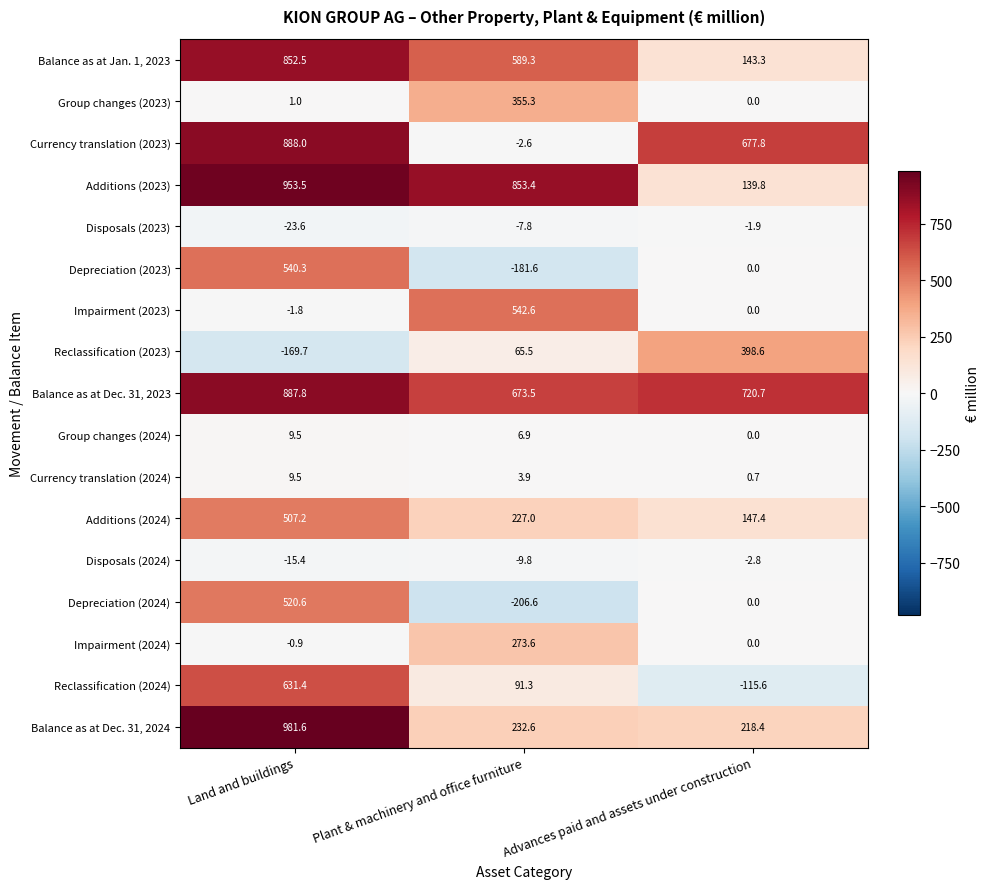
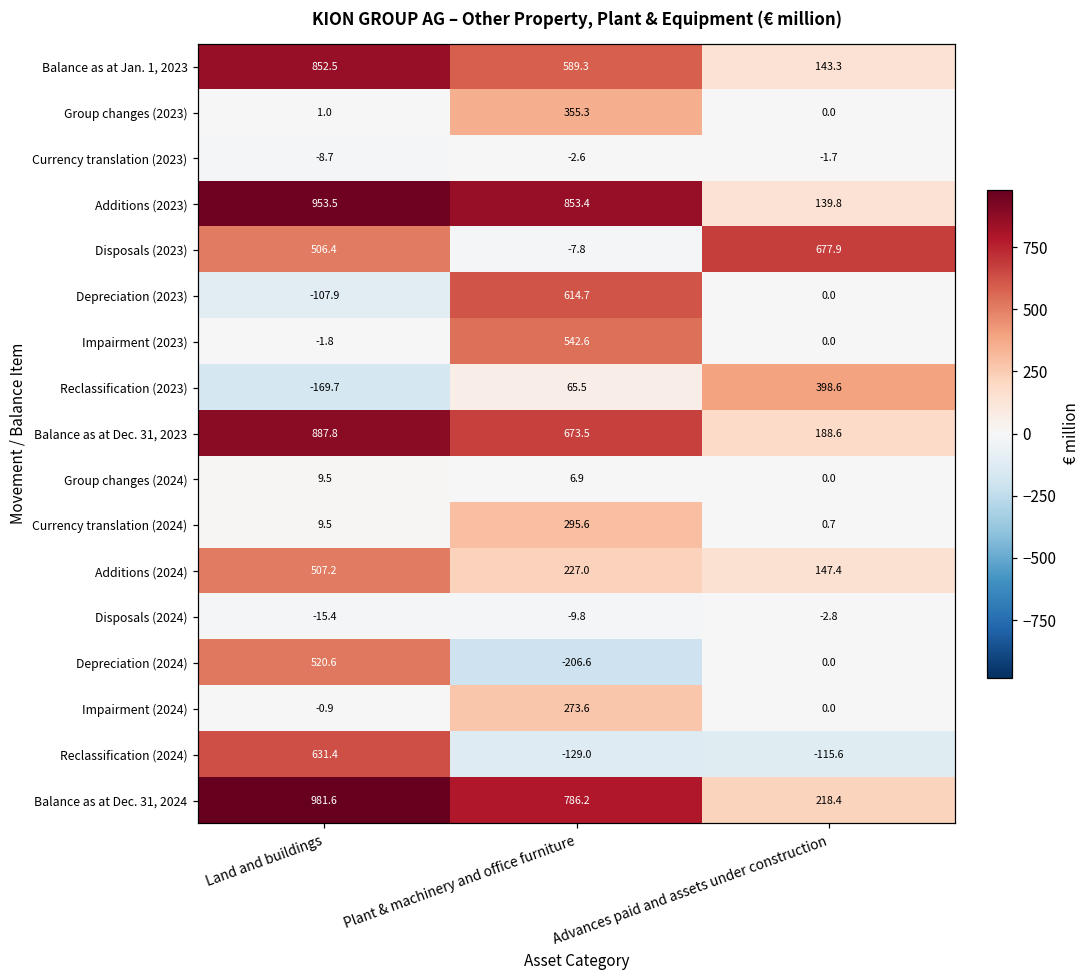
  {
    "Balance as at Jan. 1, 2023": {
      "Land and buildings": 852.5,
      "Plant & machinery and office furniture": 589.3,
      "Advances paid and assets under construction": 143.3
    },
    "Group changes (2023)": {
      "Land and buildings": 1.0,
      "Plant & machinery and office furniture": 355.3,
      "Advances paid and assets under construction": 0.0
    },
    "Currency translation (2023)": {
-     "Land and buildings": 888.0,
+     "Land and buildings": -8.7,
      "Plant & machinery and office furniture": -2.6,
-     "Advances paid and assets under construction": 677.8
+     "Advances paid and assets under construction": -1.7
    },
    "Additions (2023)": {
      "Land and buildings": 953.5,
      "Plant & machinery and office furniture": 853.4,
      "Advances paid and assets under construction": 139.8
    },
    "Disposals (2023)": {
-     "Land and buildings": -23.6,
+     "Land and buildings": 506.4,
      "Plant & machinery and office furniture": -7.8,
-     "Advances paid and assets under construction": -1.9
+     "Advances paid and assets under construction": 677.9
    },
    "Depreciation (2023)": {
-     "Land and buildings": 540.3,
-     "Plant & machinery and office furniture": -181.6,
+     "Land and buildings": -107.9,
+     "Plant & machinery and office furniture": 614.7,
      "Advances paid and assets under construction": 0.0
    },
    "Impairment (2023)": {
      "Land and buildings": -1.8,
      "Plant & machinery and office furniture": 542.6,
      "Advances paid and assets under construction": 0.0
    },
    "Reclassification (2023)": {
      "Land and buildings": -169.7,
      "Plant & machinery and office furniture": 65.5,
      "Advances paid and assets under construction": 398.6
    },
    "Balance as at Dec. 31, 2023": {
      "Land and buildings": 887.8,
      "Plant & machinery and office furniture": 673.5,
-     "Advances paid and assets under construction": 720.7
+     "Advances paid and assets under construction": 188.6
    },
    "Group changes (2024)": {
      "Land and buildings": 9.5,
      "Plant & machinery and office furniture": 6.9,
      "Advances paid and assets under construction": 0.0
    },
    "Currency translation (2024)": {
      "Land and buildings": 9.5,
-     "Plant & machinery and office furniture": 3.9,
+     "Plant & machinery and office furniture": 295.6,
      "Advances paid and assets under construction": 0.7
    },
    "Additions (2024)": {
      "Land and buildings": 507.2,
      "Plant & machinery and office furniture": 227.0,
      "Advances paid and assets under construction": 147.4
    },
    "Disposals (2024)": {
      "Land and buildings": -15.4,
      "Plant & machinery and office furniture": -9.8,
      "Advances paid and assets under construction": -2.8
    },
    "Depreciation (2024)": {
      "Land and buildings": 520.6,
      "Plant & machinery and office furniture": -206.6,
      "Advances paid and assets under construction": 0.0
    },
    "Impairment (2024)": {
      "Land and buildings": -0.9,
      "Plant & machinery and office furniture": 273.6,
      "Advances paid and assets under construction": 0.0
    },
    "Reclassification (2024)": {
      "Land and buildings": 631.4,
-     "Plant & machinery and office furniture": 91.3,
+     "Plant & machinery and office furniture": -129.0,
      "Advances paid and assets under construction": -115.6
    },
    "Balance as at Dec. 31, 2024": {
      "Land and buildings": 981.6,
-     "Plant & machinery and office furniture": 232.6,
+     "Plant & machinery and office furniture": 786.2,
      "Advances paid and assets under construction": 218.4
    }
  }
